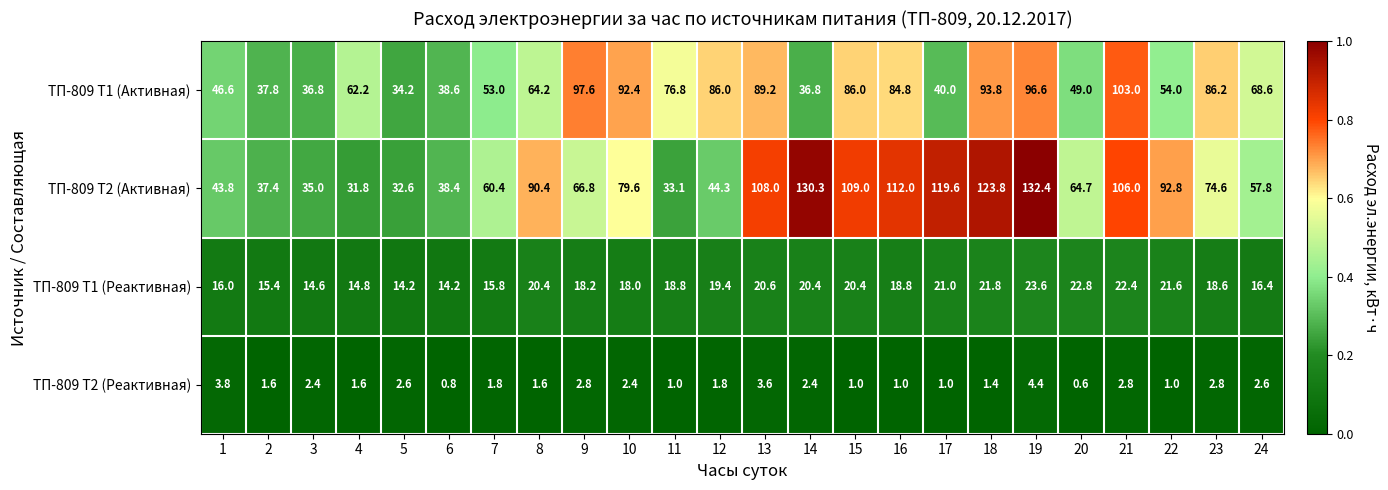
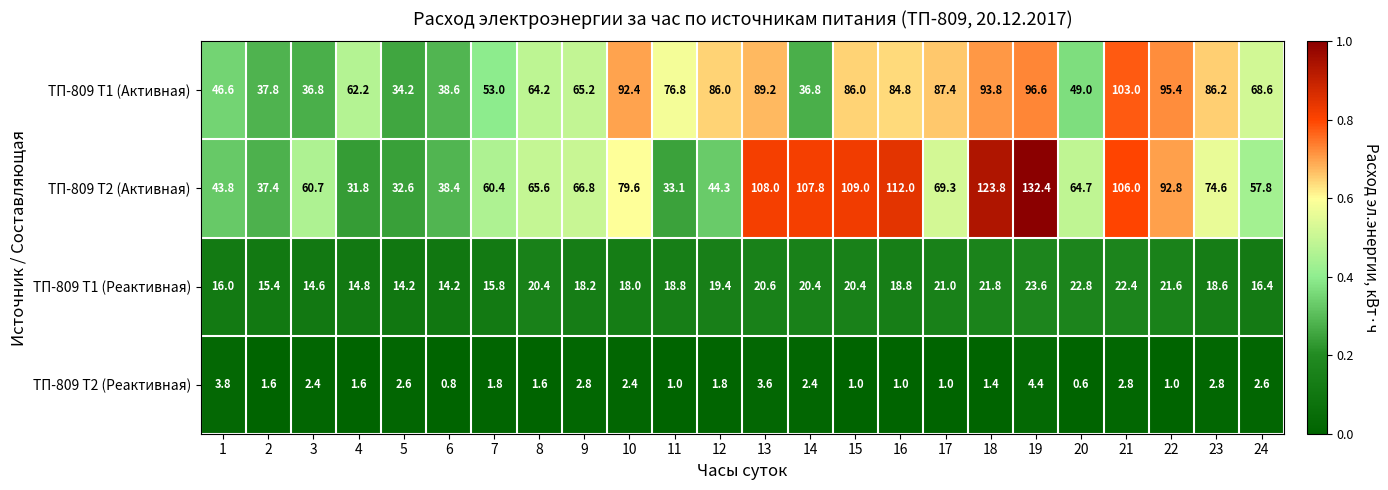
  {
    "ТП-809 Т1 (Активная)": {
      "1": 46.6,
      "2": 37.8,
      "3": 36.8,
      "4": 62.2,
      "5": 34.2,
      "6": 38.6,
      "7": 53.0,
      "8": 64.2,
-     "9": 97.6,
+     "9": 65.2,
      "10": 92.4,
      "11": 76.8,
      "12": 86.0,
      "13": 89.2,
      "14": 36.8,
      "15": 86.0,
      "16": 84.8,
-     "17": 40.0,
+     "17": 87.4,
      "18": 93.8,
      "19": 96.6,
      "20": 49.0,
      "21": 103.0,
-     "22": 54.0,
+     "22": 95.4,
      "23": 86.2,
      "24": 68.6
    },
    "ТП-809 Т2 (Активная)": {
      "1": 43.8,
      "2": 37.4,
-     "3": 35.0,
+     "3": 60.7,
      "4": 31.8,
      "5": 32.6,
      "6": 38.4,
      "7": 60.4,
-     "8": 90.4,
+     "8": 65.6,
      "9": 66.8,
      "10": 79.6,
      "11": 33.1,
      "12": 44.3,
      "13": 108.0,
-     "14": 130.3,
+     "14": 107.8,
      "15": 109.0,
      "16": 112.0,
-     "17": 119.6,
+     "17": 69.3,
      "18": 123.8,
      "19": 132.4,
      "20": 64.7,
      "21": 106.0,
      "22": 92.8,
      "23": 74.6,
      "24": 57.8
    },
    "ТП-809 Т1 (Реактивная)": {
      "1": 16.0,
      "2": 15.4,
      "3": 14.6,
      "4": 14.8,
      "5": 14.2,
      "6": 14.2,
      "7": 15.8,
      "8": 20.4,
      "9": 18.2,
      "10": 18.0,
      "11": 18.8,
      "12": 19.4,
      "13": 20.6,
      "14": 20.4,
      "15": 20.4,
      "16": 18.8,
      "17": 21.0,
      "18": 21.8,
      "19": 23.6,
      "20": 22.8,
      "21": 22.4,
      "22": 21.6,
      "23": 18.6,
      "24": 16.4
    },
    "ТП-809 Т2 (Реактивная)": {
      "1": 3.8,
      "2": 1.6,
      "3": 2.4,
      "4": 1.6,
      "5": 2.6,
      "6": 0.8,
      "7": 1.8,
      "8": 1.6,
      "9": 2.8,
      "10": 2.4,
      "11": 1.0,
      "12": 1.8,
      "13": 3.6,
      "14": 2.4,
      "15": 1.0,
      "16": 1.0,
      "17": 1.0,
      "18": 1.4,
      "19": 4.4,
      "20": 0.6,
      "21": 2.8,
      "22": 1.0,
      "23": 2.8,
      "24": 2.6
    }
  }
